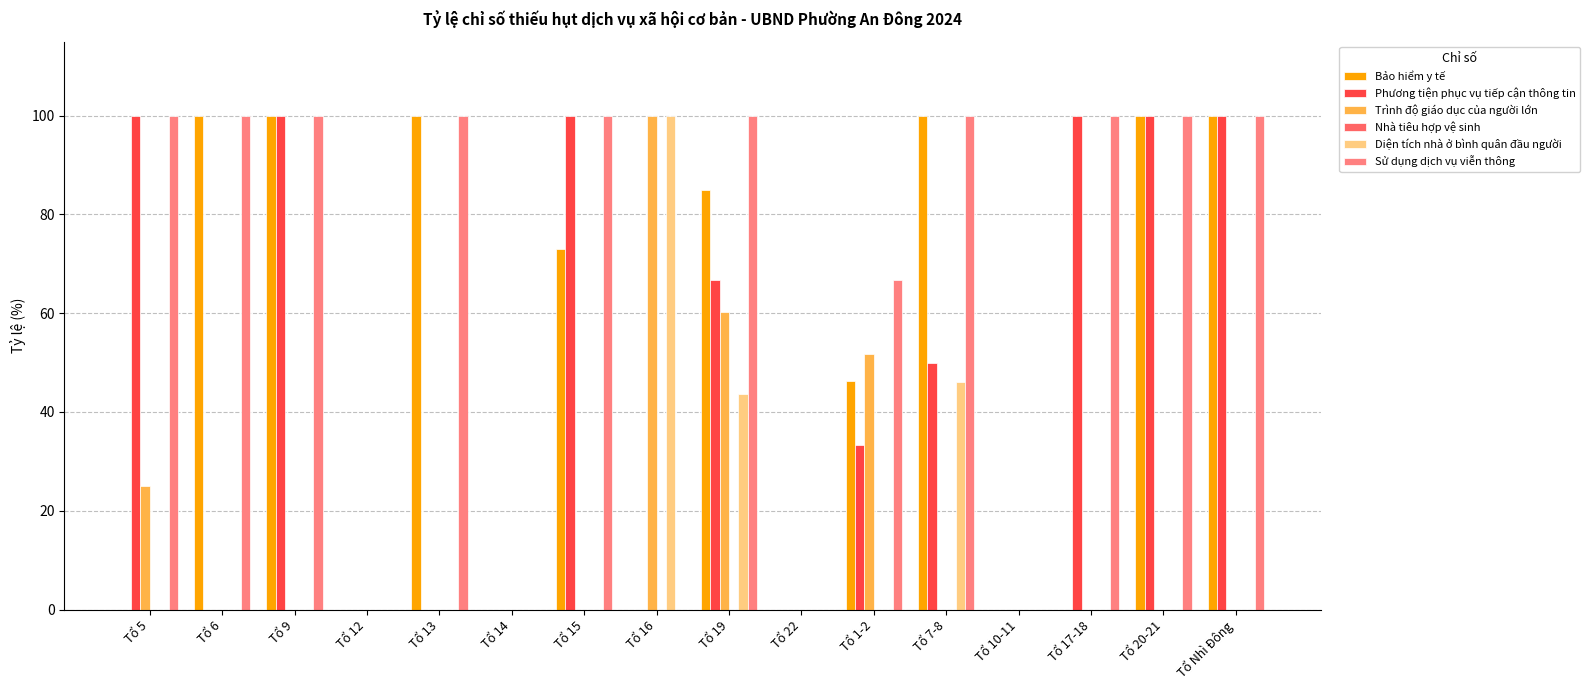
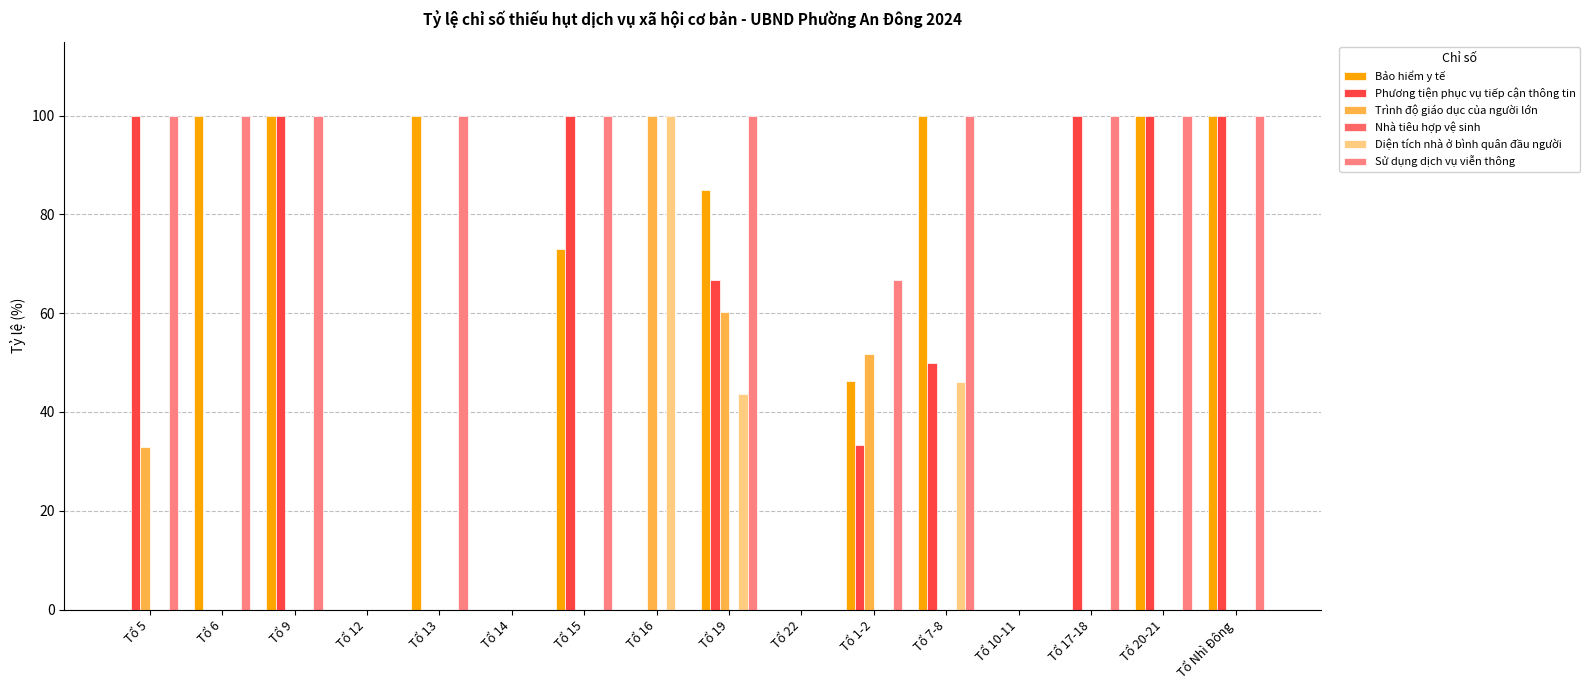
  {
    "Bảo hiểm y tế": {
      "Tổ 5": 0,
      "Tổ 6": 100,
      "Tổ 9": 100,
      "Tổ 12": 0,
      "Tổ 13": 100,
      "Tổ 14": 0,
      "Tổ 15": 73,
      "Tổ 16": 0,
      "Tổ 19": 85,
      "Tổ 22": 0,
      "Tổ 1-2": 46,
      "Tổ 7-8": 100,
      "Tổ 10-11": 0,
      "Tổ 17-18": 0,
      "Tổ 20-21": 100,
      "Tổ Nhì Đông": 100
    },
    "Trình độ giáo dục của người lớn": {
-     "Tổ 5": 25,
+     "Tổ 5": 33,
      "Tổ 6": 0,
      "Tổ 9": 0,
      "Tổ 12": 0,
      "Tổ 13": 0,
      "Tổ 14": 0,
      "Tổ 15": 0,
      "Tổ 16": 100,
      "Tổ 19": 60,
      "Tổ 22": 0,
      "Tổ 1-2": 52,
      "Tổ 7-8": 0,
      "Tổ 10-11": 0,
      "Tổ 17-18": 0,
      "Tổ 20-21": 0,
      "Tổ Nhì Đông": 0
    },
    "Diện tích nhà ở bình quân đầu người": {
      "Tổ 5": 0,
      "Tổ 6": 0,
      "Tổ 9": 0,
      "Tổ 12": 0,
      "Tổ 13": 0,
      "Tổ 14": 0,
      "Tổ 15": 0,
      "Tổ 16": 100,
      "Tổ 19": 44,
      "Tổ 22": 0,
      "Tổ 1-2": 0,
      "Tổ 7-8": 46,
      "Tổ 10-11": 0,
      "Tổ 17-18": 0,
      "Tổ 20-21": 0,
      "Tổ Nhì Đông": 0
    }
  }
